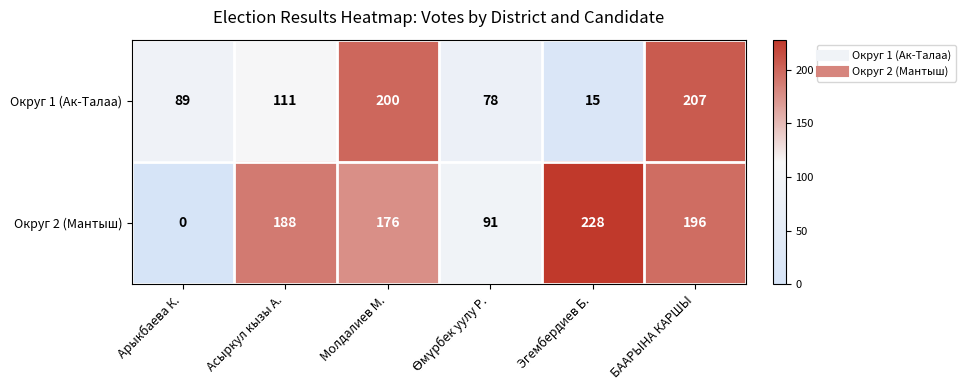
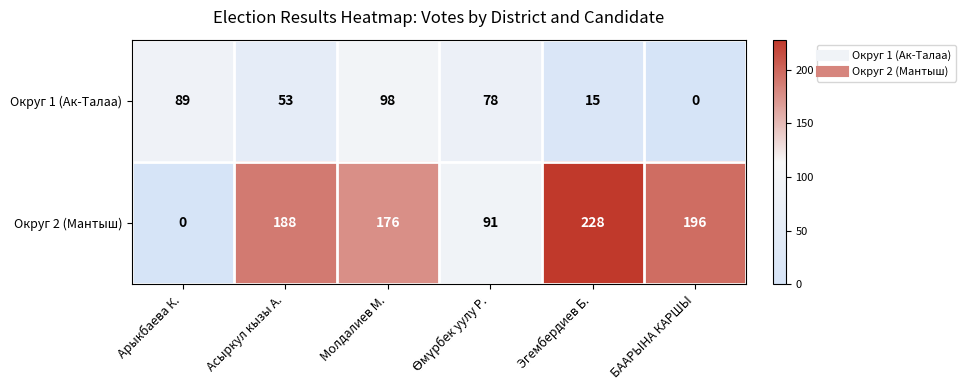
  {
    "Округ 1 (Ак-Талаа)": {
      "Арыкбаева К.": 89,
-     "Асыркул кызы А.": 111,
-     "Молдалиев М.": 200,
+     "Асыркул кызы А.": 53,
+     "Молдалиев М.": 98,
      "Өмүрбек уулу Р.": 78,
      "Эгембердиев Б.": 15,
-     "БААРЫНА КАРШЫ": 207
+     "БААРЫНА КАРШЫ": 0
    },
    "Округ 2 (Мантыш)": {
      "Арыкбаева К.": 0,
      "Асыркул кызы А.": 188,
      "Молдалиев М.": 176,
      "Өмүрбек уулу Р.": 91,
      "Эгембердиев Б.": 228,
      "БААРЫНА КАРШЫ": 196
    }
  }
